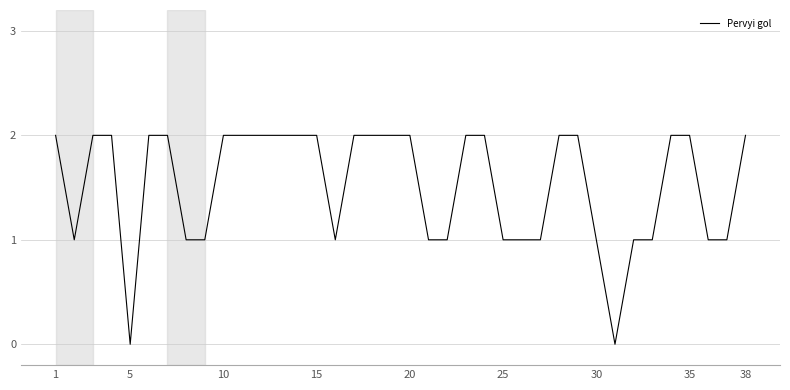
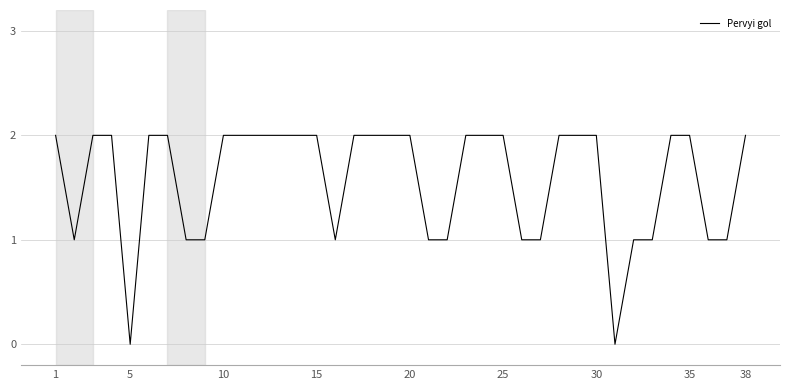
  {
    "1": 2,
    "5": 0,
    "10": 2,
    "15": 2,
    "20": 2,
-   "25": 1,
-   "30": 1,
+   "25": 2,
+   "30": 2,
    "35": 2,
    "38": 2
  }
